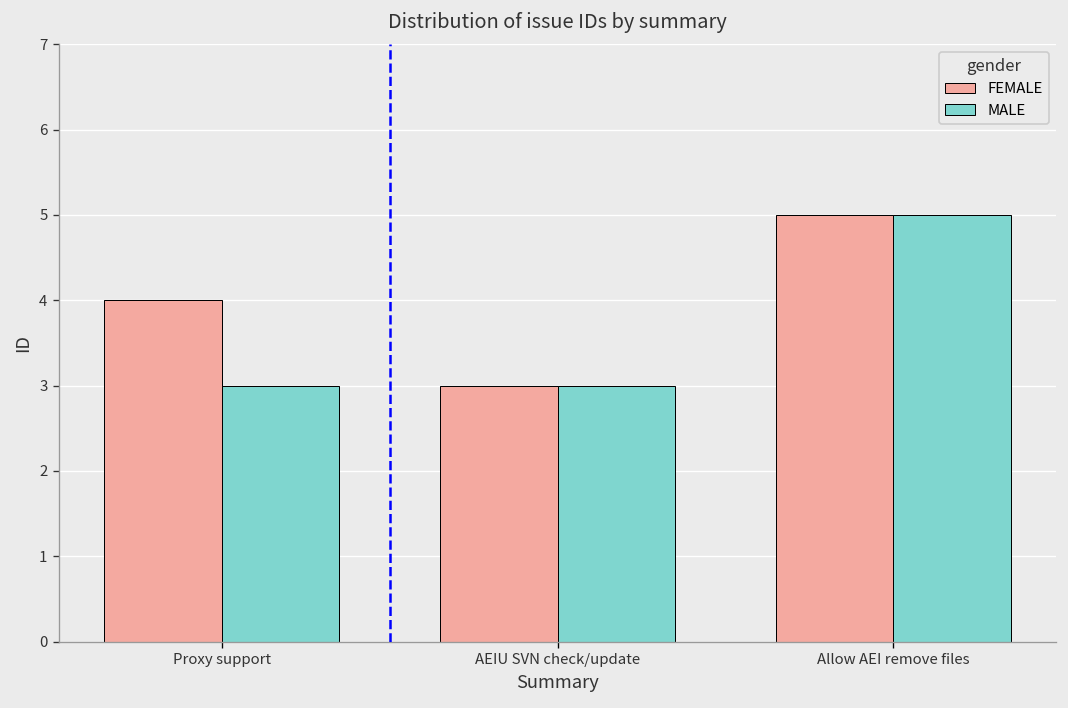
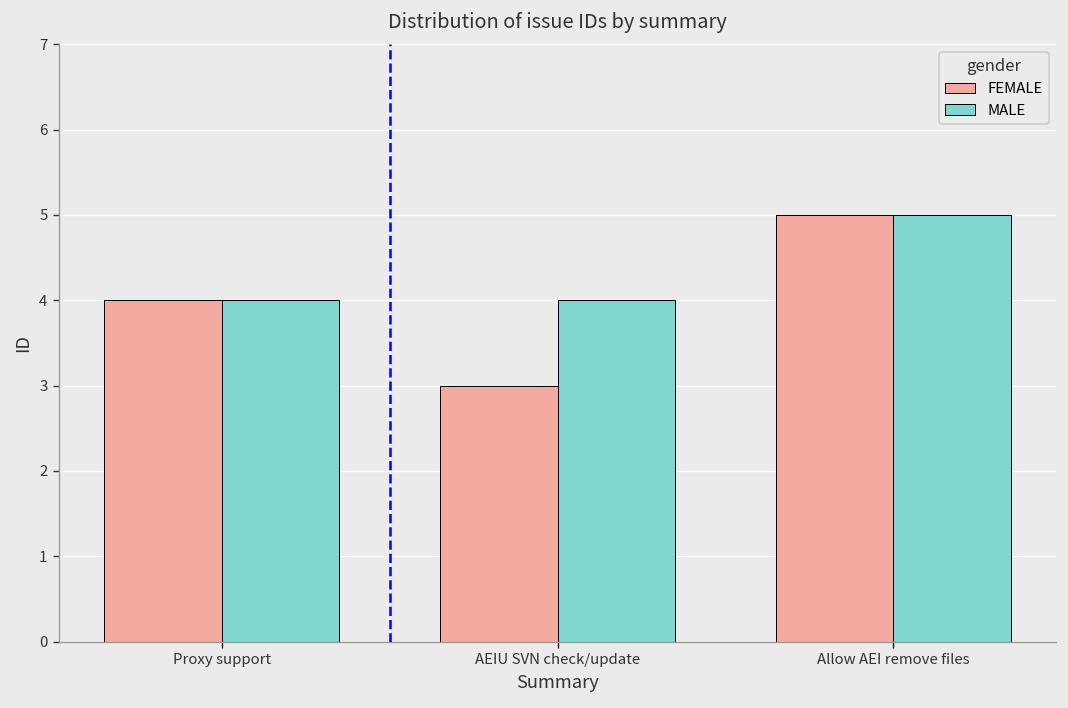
  {
    "FEMALE": {
      "Proxy support": 4,
      "AEIU SVN check/update": 3,
      "Allow AEI remove files": 5
    },
    "MALE": {
-     "Proxy support": 3,
-     "AEIU SVN check/update": 3,
+     "Proxy support": 4,
+     "AEIU SVN check/update": 4,
      "Allow AEI remove files": 5
    }
  }
